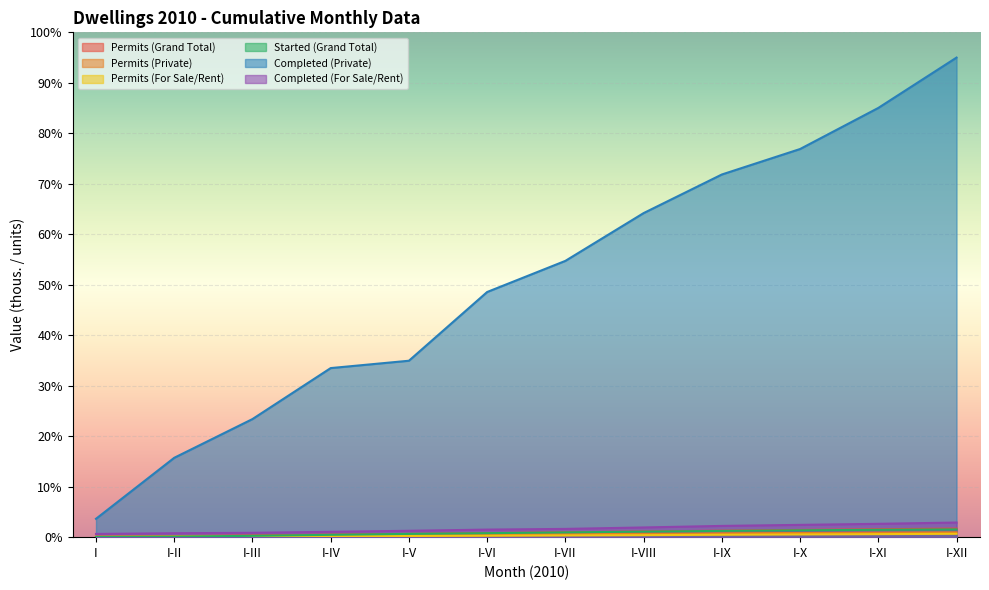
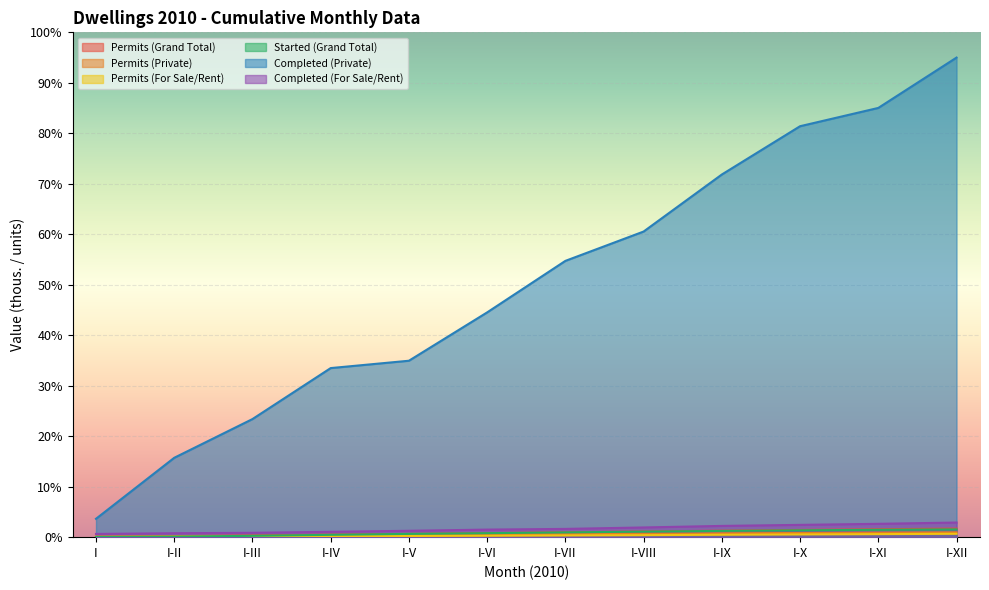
  {
    "Completed (Private)": {
      "I": "4%",
      "I-II": "16%",
      "I-III": "23%",
      "I-IV": "33%",
      "I-V": "35%",
-     "I-VI": "49%",
+     "I-VI": "45%",
      "I-VII": "55%",
-     "I-VIII": "64%",
+     "I-VIII": "61%",
      "I-IX": "72%",
-     "I-X": "77%",
+     "I-X": "81%",
      "I-XI": "85%",
      "I-XII": "95%"
    },
    "Completed (For Sale/Rent)": {
      "I": "1%",
      "I-II": "1%",
      "I-III": "1%",
      "I-IV": "1%",
      "I-V": "1%",
      "I-VI": "1%",
      "I-VII": "2%",
      "I-VIII": "2%",
      "I-IX": "2%",
      "I-X": "2%",
      "I-XI": "3%",
      "I-XII": "3%"
    }
  }
